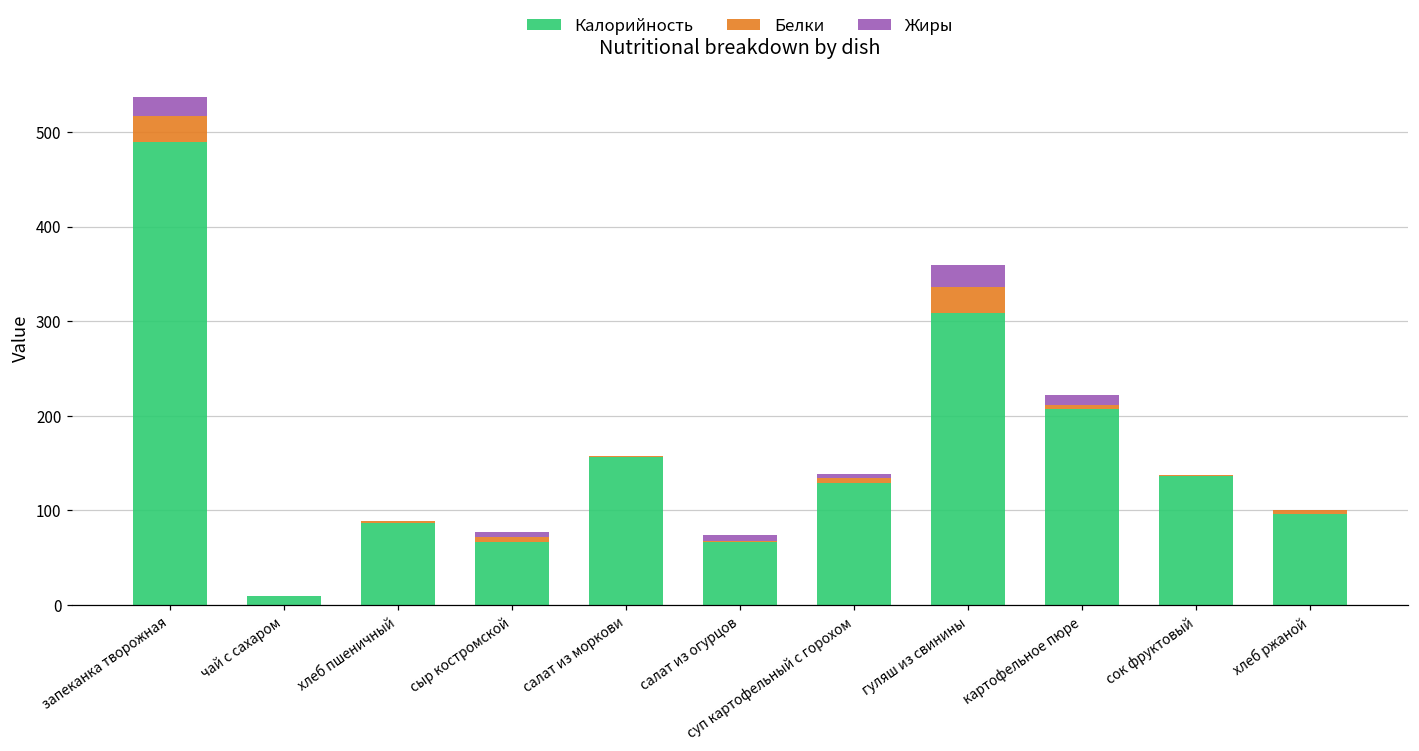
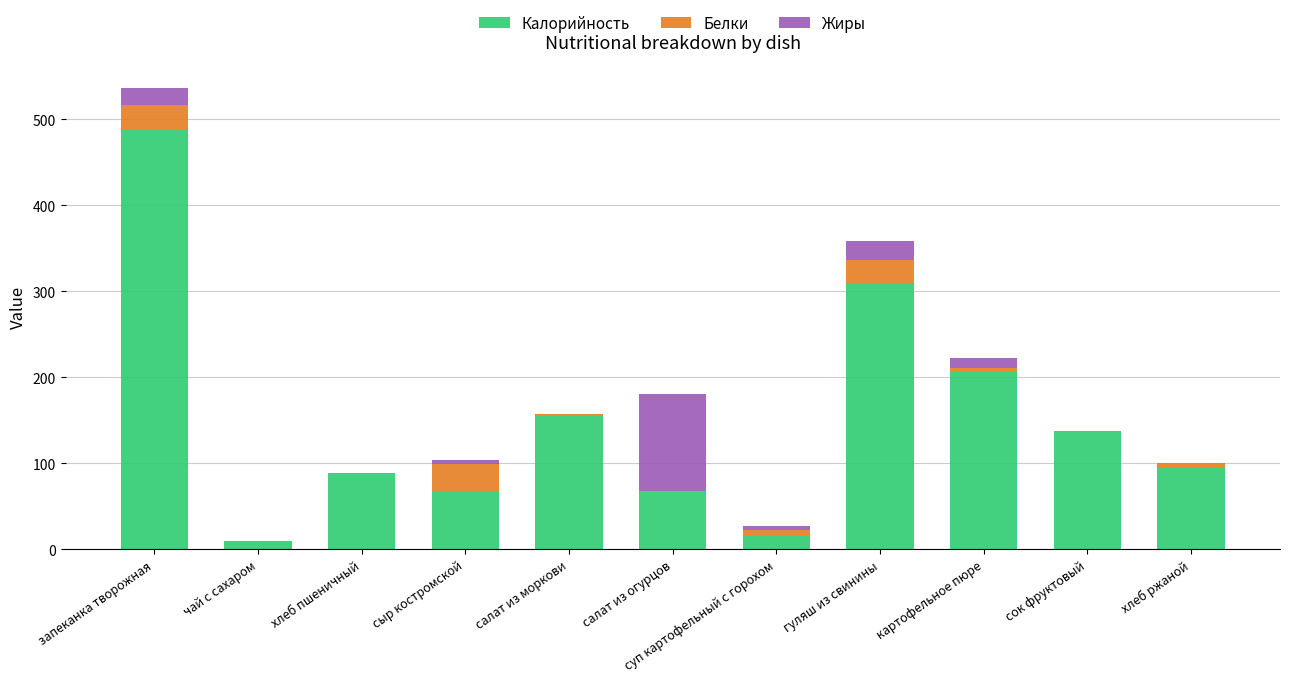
  {
    "Калорийность": {
      "запеканка творожная": 490,
      "чай с сахаром": 10,
      "хлеб пшеничный": 90,
      "сыр костромской": 70,
      "салат из моркови": 160,
      "салат из огурцов": 70,
-     "суп картофельный с горохом": 130,
+     "суп картофельный с горохом": 20,
      "гуляш из свинины": 310,
      "картофельное пюре": 210,
      "сок фруктовый": 140,
      "хлеб ржаной": 100
    },
    "Белки": {
      "запеканка творожная": 30,
      "чай с сахаром": 0,
-     "сыр костромской": 10,
+     "сыр костромской": 30,
      "суп картофельный с горохом": 10,
      "гуляш из свинины": 30,
      "картофельное пюре": 0,
      "хлеб ржаной": 0
    },
    "Жиры": {
      "запеканка творожная": 20,
      "чай с сахаром": 0,
      "хлеб пшеничный": 0,
      "сыр костромской": 10,
      "салат из моркови": 0,
-     "салат из огурцов": 10,
+     "салат из огурцов": 110,
      "суп картофельный с горохом": 10,
      "гуляш из свинины": 20,
      "картофельное пюре": 10,
      "сок фруктовый": 0,
      "хлеб ржаной": 0
    }
  }
